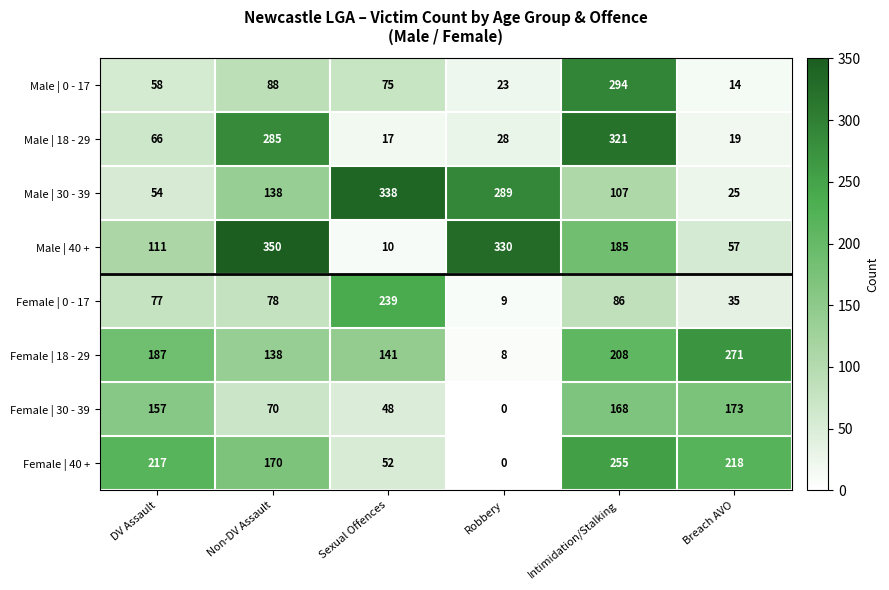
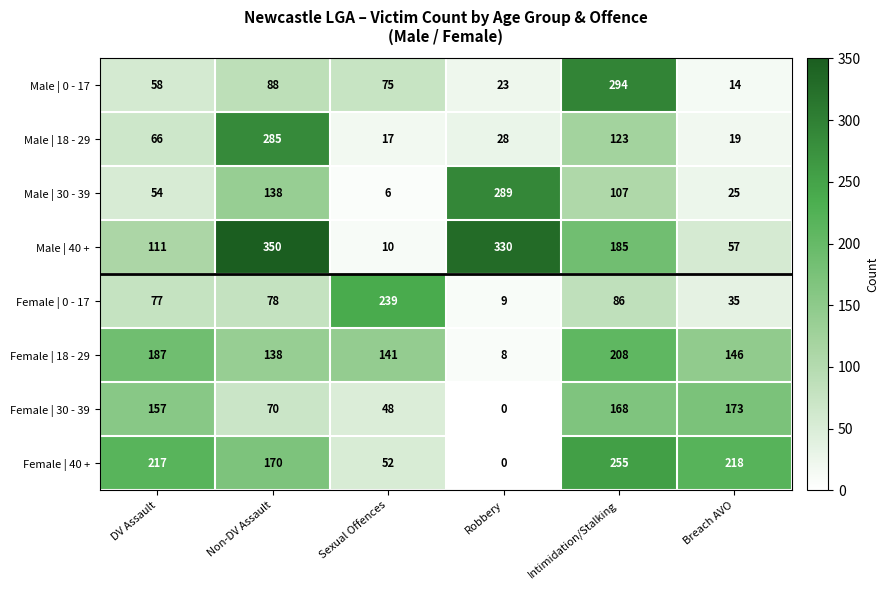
  {
    "Male | 0 - 17": {
      "DV Assault": 58,
      "Non-DV Assault": 88,
      "Sexual Offences": 75,
      "Robbery": 23,
      "Intimidation/Stalking": 294,
      "Breach AVO": 14
    },
    "Male | 18 - 29": {
      "DV Assault": 66,
      "Non-DV Assault": 285,
      "Sexual Offences": 17,
      "Robbery": 28,
-     "Intimidation/Stalking": 321,
+     "Intimidation/Stalking": 123,
      "Breach AVO": 19
    },
    "Male | 30 - 39": {
      "DV Assault": 54,
      "Non-DV Assault": 138,
-     "Sexual Offences": 338,
+     "Sexual Offences": 6,
      "Robbery": 289,
      "Intimidation/Stalking": 107,
      "Breach AVO": 25
    },
    "Male | 40 +": {
      "DV Assault": 111,
      "Non-DV Assault": 350,
      "Sexual Offences": 10,
      "Robbery": 330,
      "Intimidation/Stalking": 185,
      "Breach AVO": 57
    },
    "Female | 0 - 17": {
      "DV Assault": 77,
      "Non-DV Assault": 78,
      "Sexual Offences": 239,
      "Robbery": 9,
      "Intimidation/Stalking": 86,
      "Breach AVO": 35
    },
    "Female | 18 - 29": {
      "DV Assault": 187,
      "Non-DV Assault": 138,
      "Sexual Offences": 141,
      "Robbery": 8,
      "Intimidation/Stalking": 208,
-     "Breach AVO": 271
+     "Breach AVO": 146
    },
    "Female | 30 - 39": {
      "DV Assault": 157,
      "Non-DV Assault": 70,
      "Sexual Offences": 48,
      "Robbery": 0,
      "Intimidation/Stalking": 168,
      "Breach AVO": 173
    },
    "Female | 40 +": {
      "DV Assault": 217,
      "Non-DV Assault": 170,
      "Sexual Offences": 52,
      "Robbery": 0,
      "Intimidation/Stalking": 255,
      "Breach AVO": 218
    }
  }
